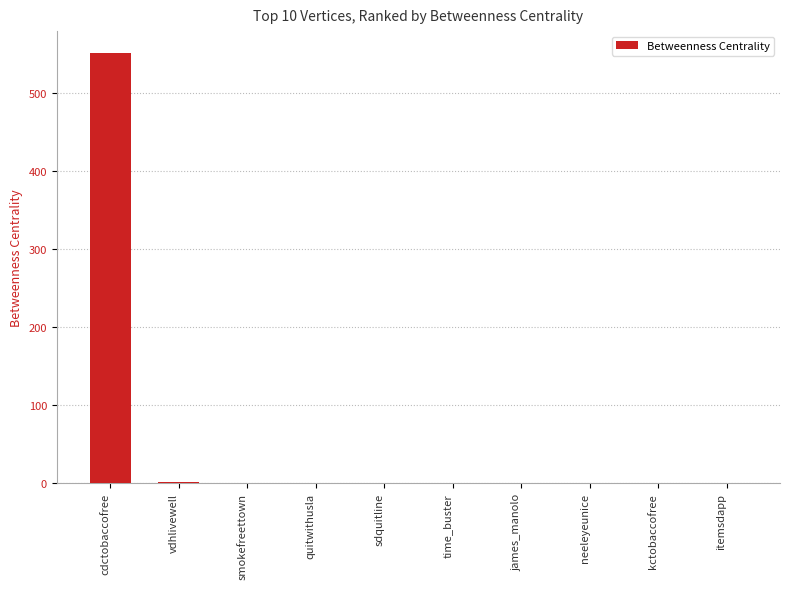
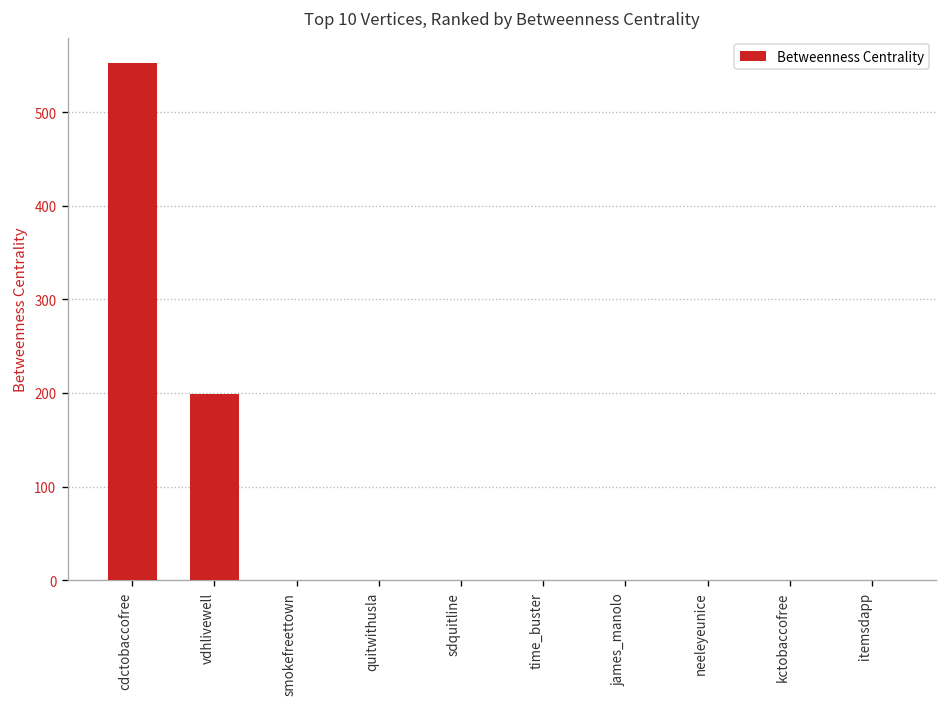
  {
    "cdctobaccofree": 550,
-   "vdhlivewell": 0,
+   "vdhlivewell": 200,
    "smokefreettown": 0,
    "quitwithusla": 0,
    "sdquitline": 0,
    "time_buster": 0,
    "james_manolo": 0,
    "neeleyeunice": 0,
    "kctobaccofree": 0,
    "itemsdapp": 0
  }
